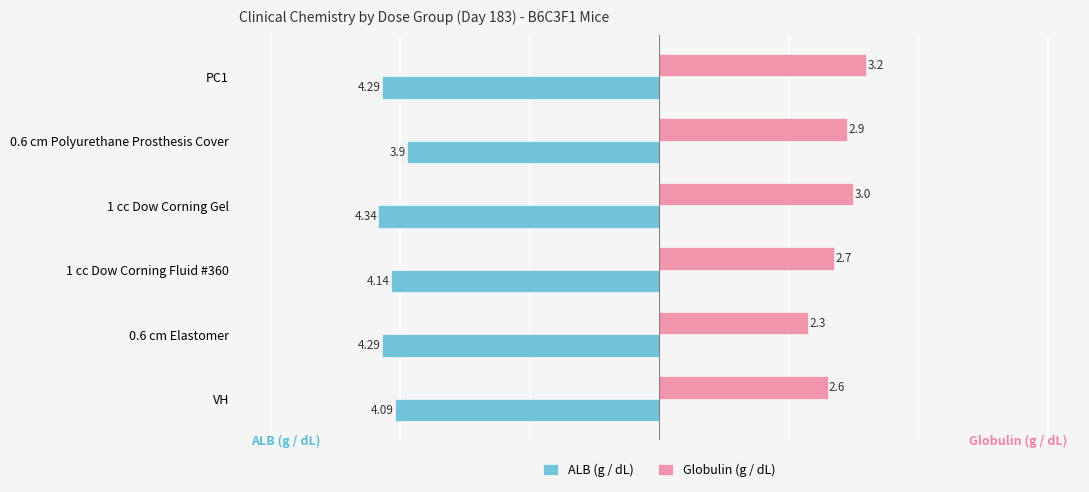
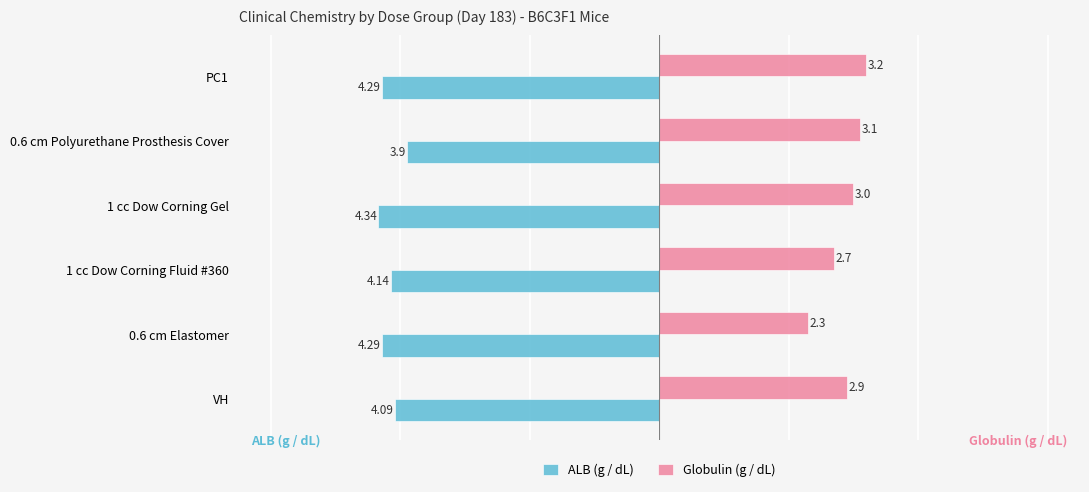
  {
    "Globulin (g / dL)": {
      "PC1": 3.2,
-     "0.6 cm Polyurethane Prosthesis Cover": 2.9,
+     "0.6 cm Polyurethane Prosthesis Cover": 3.1,
      "1 cc Dow Corning Gel": 3.0,
      "1 cc Dow Corning Fluid #360": 2.7,
      "0.6 cm Elastomer": 2.3,
-     "VH": 2.6
+     "VH": 2.9
    }
  }
